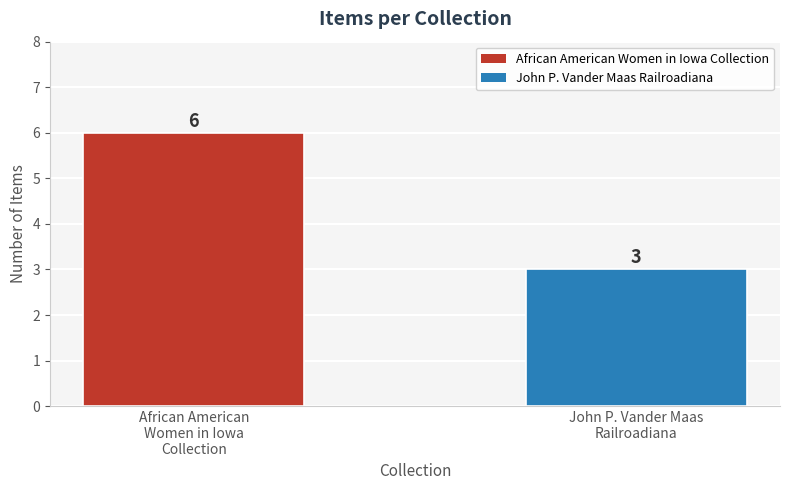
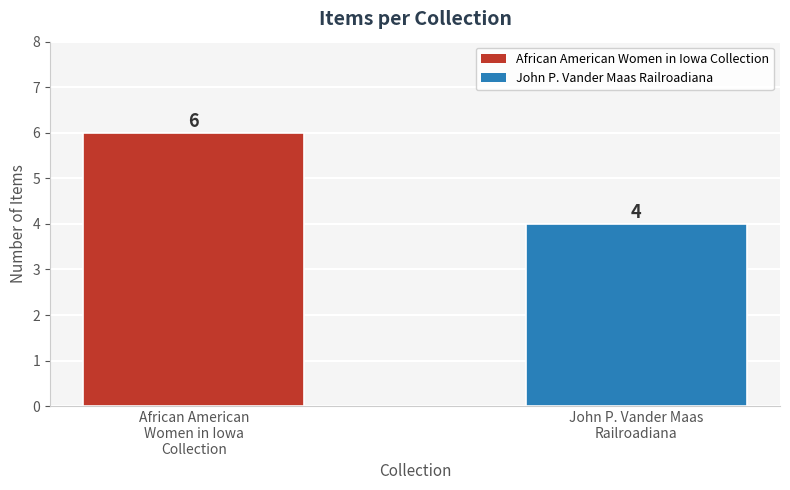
  {
    "African American Women in Iowa Collection": 6,
-   "John P. Vander Maas Railroadiana": 3
+   "John P. Vander Maas Railroadiana": 4
  }
